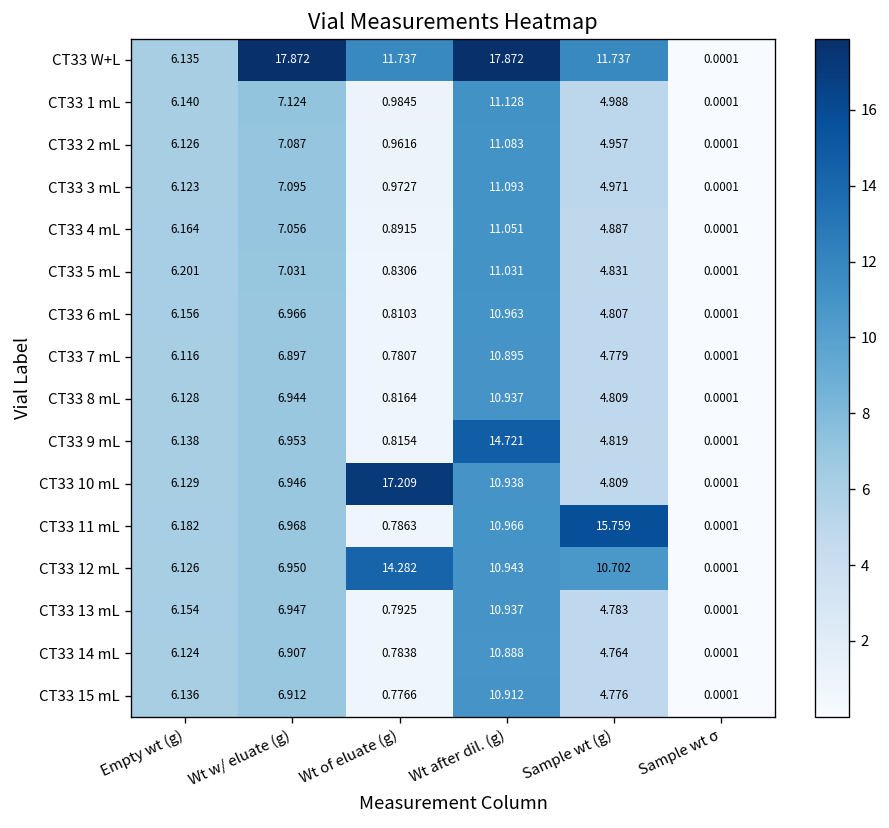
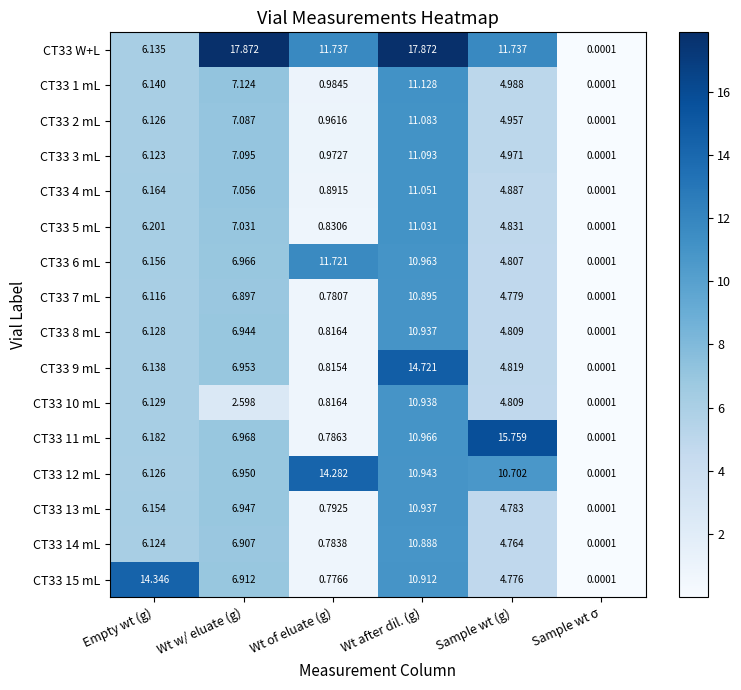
  {
    "CT33 W+L": {
      "Empty wt (g)": 6.135,
      "Wt w/ eluate (g)": 17.872,
      "Wt of eluate (g)": 11.737,
      "Wt after dil. (g)": 17.872,
      "Sample wt (g)": 11.737,
      "Sample wt σ": 0.0001
    },
    "CT33 1 mL": {
      "Empty wt (g)": 6.140,
      "Wt w/ eluate (g)": 7.124,
      "Wt of eluate (g)": 0.9845,
      "Wt after dil. (g)": 11.128,
      "Sample wt (g)": 4.988,
      "Sample wt σ": 0.0001
    },
    "CT33 2 mL": {
      "Empty wt (g)": 6.126,
      "Wt w/ eluate (g)": 7.087,
      "Wt of eluate (g)": 0.9616,
      "Wt after dil. (g)": 11.083,
      "Sample wt (g)": 4.957,
      "Sample wt σ": 0.0001
    },
    "CT33 3 mL": {
      "Empty wt (g)": 6.123,
      "Wt w/ eluate (g)": 7.095,
      "Wt of eluate (g)": 0.9727,
      "Wt after dil. (g)": 11.093,
      "Sample wt (g)": 4.971,
      "Sample wt σ": 0.0001
    },
    "CT33 4 mL": {
      "Empty wt (g)": 6.164,
      "Wt w/ eluate (g)": 7.056,
      "Wt of eluate (g)": 0.8915,
      "Wt after dil. (g)": 11.051,
      "Sample wt (g)": 4.887,
      "Sample wt σ": 0.0001
    },
    "CT33 5 mL": {
      "Empty wt (g)": 6.201,
      "Wt w/ eluate (g)": 7.031,
      "Wt of eluate (g)": 0.8306,
      "Wt after dil. (g)": 11.031,
      "Sample wt (g)": 4.831,
      "Sample wt σ": 0.0001
    },
    "CT33 6 mL": {
      "Empty wt (g)": 6.156,
      "Wt w/ eluate (g)": 6.966,
-     "Wt of eluate (g)": 0.8103,
+     "Wt of eluate (g)": 11.721,
      "Wt after dil. (g)": 10.963,
      "Sample wt (g)": 4.807,
      "Sample wt σ": 0.0001
    },
    "CT33 7 mL": {
      "Empty wt (g)": 6.116,
      "Wt w/ eluate (g)": 6.897,
      "Wt of eluate (g)": 0.7807,
      "Wt after dil. (g)": 10.895,
      "Sample wt (g)": 4.779,
      "Sample wt σ": 0.0001
    },
    "CT33 8 mL": {
      "Empty wt (g)": 6.128,
      "Wt w/ eluate (g)": 6.944,
      "Wt of eluate (g)": 0.8164,
      "Wt after dil. (g)": 10.937,
      "Sample wt (g)": 4.809,
      "Sample wt σ": 0.0001
    },
    "CT33 9 mL": {
      "Empty wt (g)": 6.138,
      "Wt w/ eluate (g)": 6.953,
      "Wt of eluate (g)": 0.8154,
      "Wt after dil. (g)": 14.721,
      "Sample wt (g)": 4.819,
      "Sample wt σ": 0.0001
    },
    "CT33 10 mL": {
      "Empty wt (g)": 6.129,
-     "Wt w/ eluate (g)": 6.946,
-     "Wt of eluate (g)": 17.209,
+     "Wt w/ eluate (g)": 2.598,
+     "Wt of eluate (g)": 0.8164,
      "Wt after dil. (g)": 10.938,
      "Sample wt (g)": 4.809,
      "Sample wt σ": 0.0001
    },
    "CT33 11 mL": {
      "Empty wt (g)": 6.182,
      "Wt w/ eluate (g)": 6.968,
      "Wt of eluate (g)": 0.7863,
      "Wt after dil. (g)": 10.966,
      "Sample wt (g)": 15.759,
      "Sample wt σ": 0.0001
    },
    "CT33 12 mL": {
      "Empty wt (g)": 6.126,
      "Wt w/ eluate (g)": 6.950,
      "Wt of eluate (g)": 14.282,
      "Wt after dil. (g)": 10.943,
      "Sample wt (g)": 10.702,
      "Sample wt σ": 0.0001
    },
    "CT33 13 mL": {
      "Empty wt (g)": 6.154,
      "Wt w/ eluate (g)": 6.947,
      "Wt of eluate (g)": 0.7925,
      "Wt after dil. (g)": 10.937,
      "Sample wt (g)": 4.783,
      "Sample wt σ": 0.0001
    },
    "CT33 14 mL": {
      "Empty wt (g)": 6.124,
      "Wt w/ eluate (g)": 6.907,
      "Wt of eluate (g)": 0.7838,
      "Wt after dil. (g)": 10.888,
      "Sample wt (g)": 4.764,
      "Sample wt σ": 0.0001
    },
    "CT33 15 mL": {
-     "Empty wt (g)": 6.136,
+     "Empty wt (g)": 14.346,
      "Wt w/ eluate (g)": 6.912,
      "Wt of eluate (g)": 0.7766,
      "Wt after dil. (g)": 10.912,
      "Sample wt (g)": 4.776,
      "Sample wt σ": 0.0001
    }
  }
